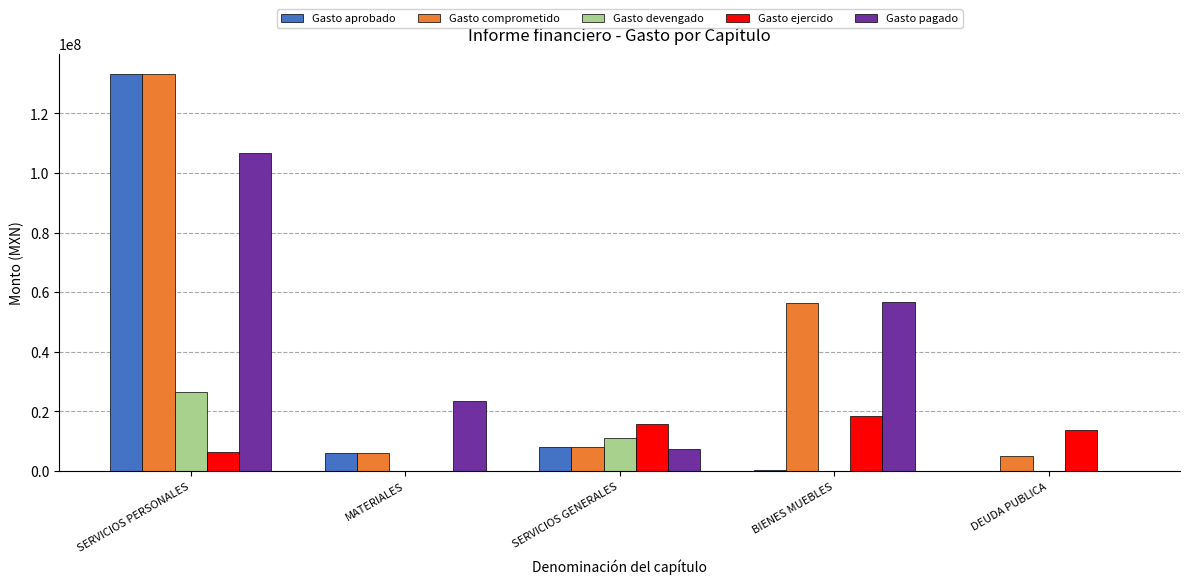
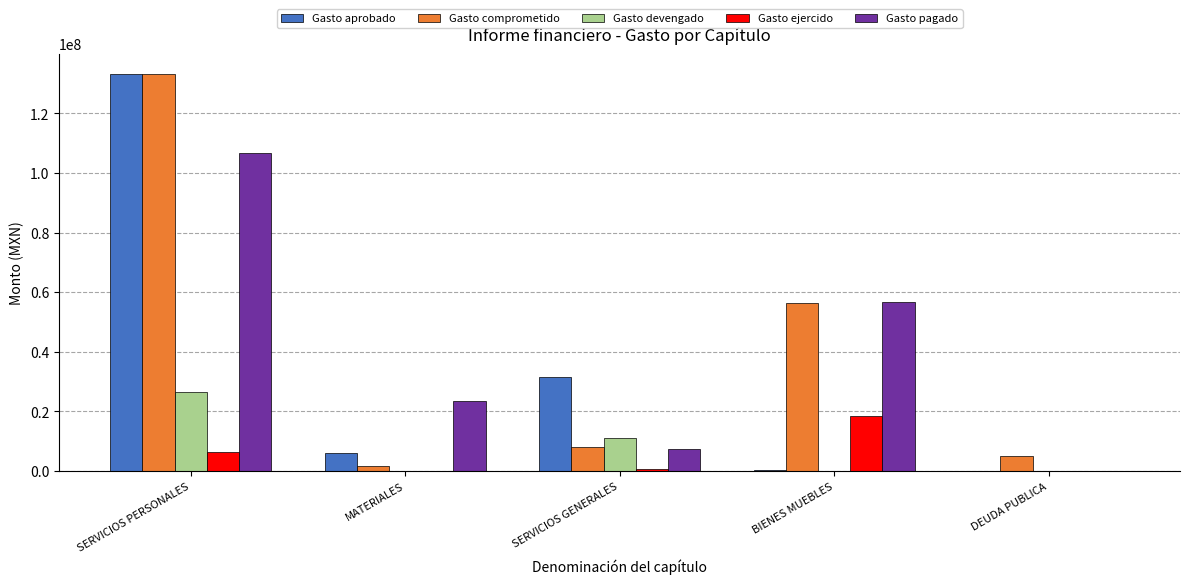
  {
    "Gasto aprobado": {
      "SERVICIOS PERSONALES": 133000000,
      "MATERIALES": 6000000,
-     "SERVICIOS GENERALES": 8000000
+     "SERVICIOS GENERALES": 31000000
    },
    "Gasto comprometido": {
      "SERVICIOS PERSONALES": 133000000,
-     "MATERIALES": 6000000,
+     "MATERIALES": 2000000,
      "SERVICIOS GENERALES": 8000000,
      "BIENES MUEBLES": 56000000,
      "DEUDA PUBLICA": 5000000
    },
    "Gasto devengado": {
      "SERVICIOS PERSONALES": 26000000,
      "SERVICIOS GENERALES": 11000000,
      "BIENES MUEBLES": 0,
      "DEUDA PUBLICA": 0
    },
    "Gasto ejercido": {
      "SERVICIOS PERSONALES": 6000000,
-     "SERVICIOS GENERALES": 16000000,
+     "SERVICIOS GENERALES": 1000000,
      "BIENES MUEBLES": 18000000,
-     "DEUDA PUBLICA": 14000000
+     "DEUDA PUBLICA": 0
    },
    "Gasto pagado": {
      "SERVICIOS PERSONALES": 107000000,
      "MATERIALES": 24000000,
      "SERVICIOS GENERALES": 8000000,
      "BIENES MUEBLES": 57000000
    }
  }
